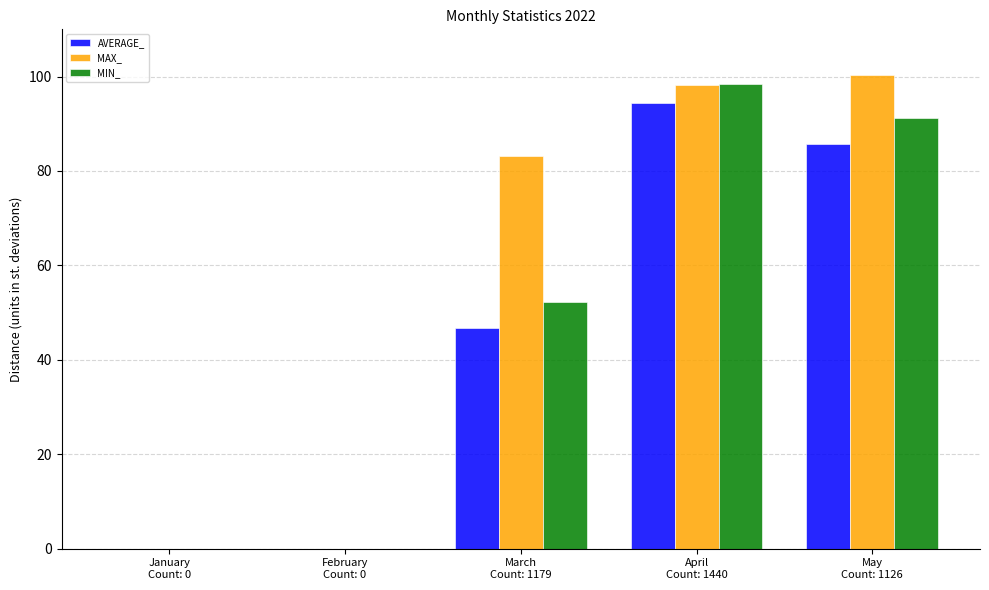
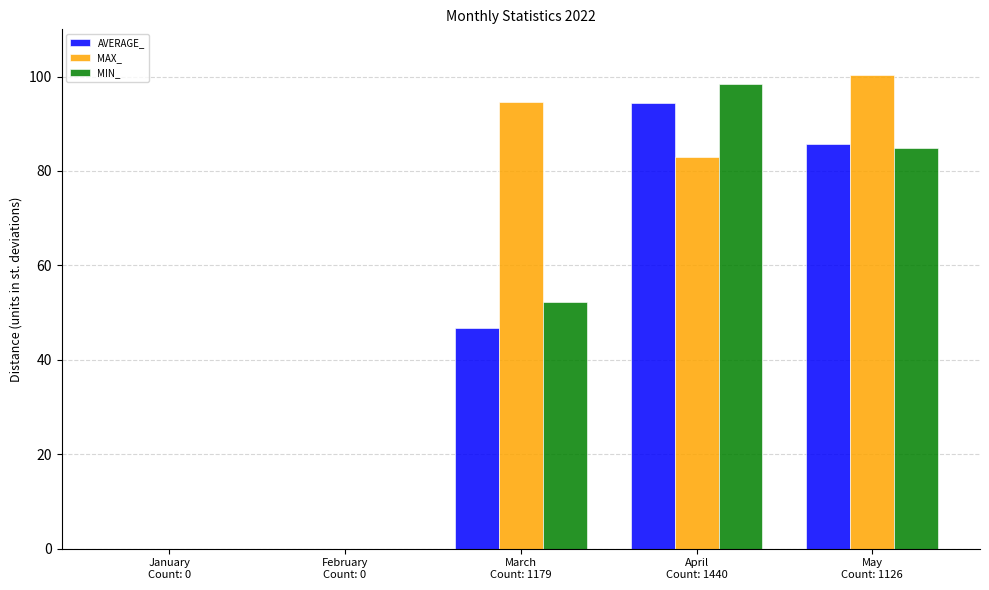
  {
    "AVERAGE_": {
      "January Count: 0": 0,
      "February Count: 0": 0,
      "March Count: 1179": 47,
      "April Count: 1440": 94,
      "May Count: 1126": 86
    },
    "MAX_": {
      "January Count: 0": 0,
      "February Count: 0": 0,
-     "March Count: 1179": 83,
-     "April Count: 1440": 98,
+     "March Count: 1179": 95,
+     "April Count: 1440": 83,
      "May Count: 1126": 100
    },
    "MIN_": {
      "January Count: 0": 0,
      "February Count: 0": 0,
      "March Count: 1179": 52,
      "April Count: 1440": 99,
-     "May Count: 1126": 91
+     "May Count: 1126": 85
    }
  }
